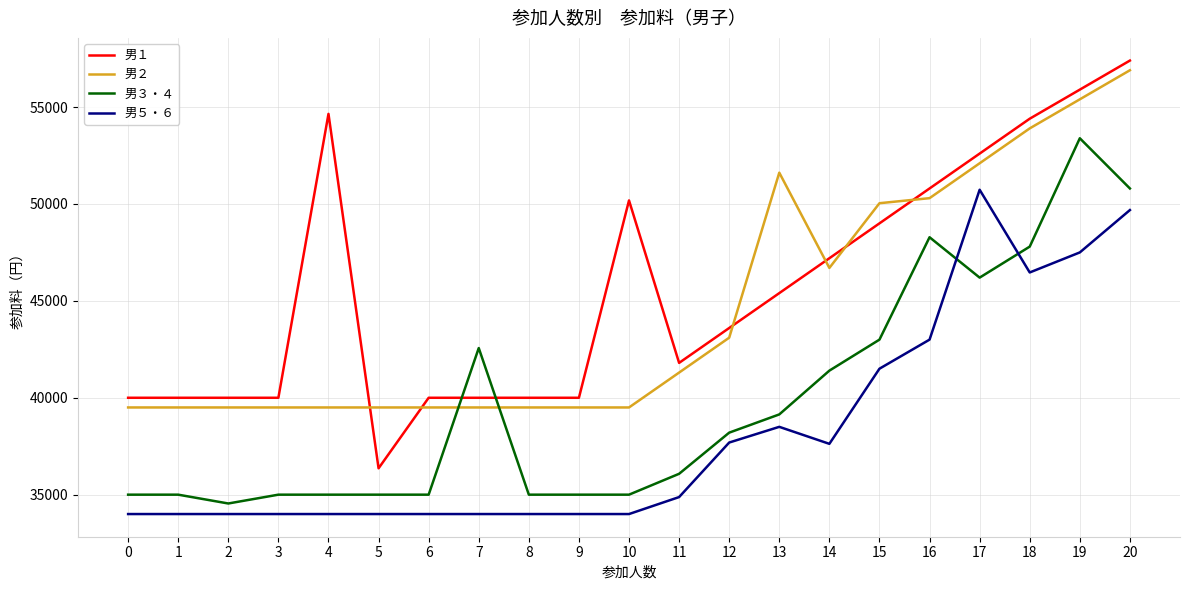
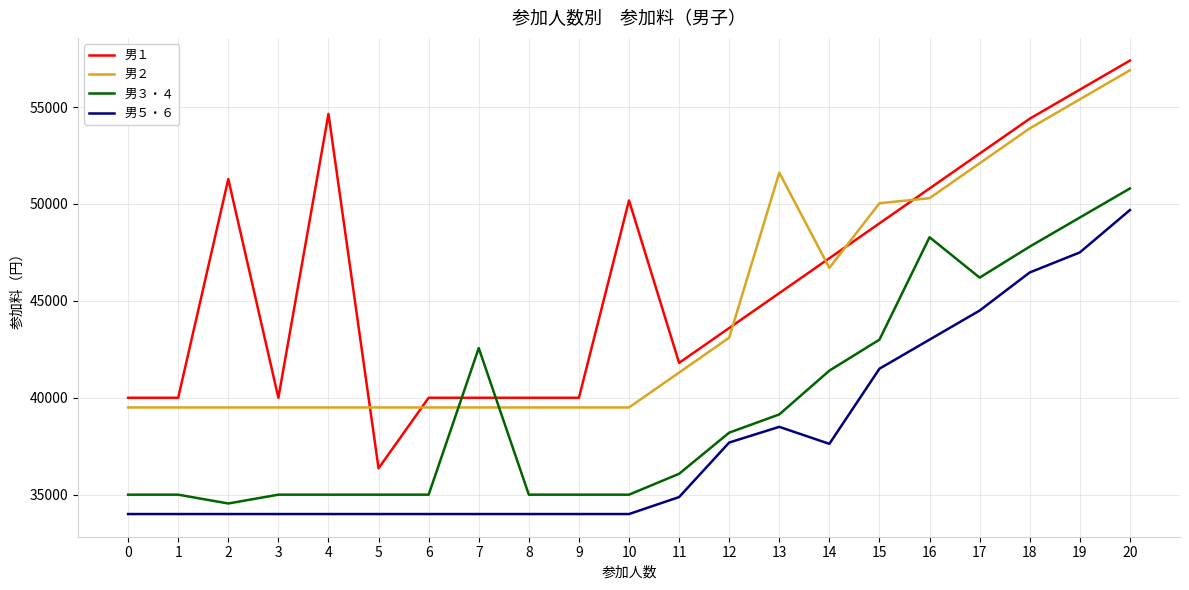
  {
    "男１": {
      "0": 40000,
      "1": 40000,
-     "2": 40000,
+     "2": 51300,
      "3": 40000,
      "4": 54600,
      "5": 36400,
      "6": 40000,
      "7": 40000,
      "8": 40000,
      "9": 40000,
      "10": 50200,
      "11": 41800,
      "12": 43600,
      "13": 45400,
      "14": 47200,
      "15": 49000,
      "16": 50800,
      "17": 52600,
      "18": 54400,
      "19": 55900,
      "20": 57400
    },
    "男２": {
      "0": 39500,
      "1": 39500,
      "2": 39500,
      "3": 39500,
      "4": 39500,
      "5": 39500,
      "6": 39500,
      "7": 39500,
      "8": 39500,
      "9": 39500,
      "10": 39500,
      "11": 41300,
      "12": 43100,
      "13": 51600,
      "14": 46700,
      "15": 50000,
      "16": 50300,
      "17": 52100,
      "18": 53900,
      "19": 55400,
      "20": 56900
    },
    "男３・４": {
      "0": 35000,
      "1": 35000,
      "2": 34500,
      "3": 35000,
      "4": 35000,
      "5": 35000,
      "6": 35000,
      "7": 42600,
      "8": 35000,
      "9": 35000,
      "10": 35000,
      "11": 36100,
      "12": 38200,
      "13": 39100,
      "14": 41400,
      "15": 43000,
      "16": 48300,
      "17": 46200,
      "18": 47800,
-     "19": 53400,
+     "19": 49300,
      "20": 50800
    },
    "男５・６": {
      "0": 34000,
      "1": 34000,
      "2": 34000,
      "3": 34000,
      "4": 34000,
      "5": 34000,
      "6": 34000,
      "7": 34000,
      "8": 34000,
      "9": 34000,
      "10": 34000,
      "11": 34900,
      "12": 37700,
      "13": 38500,
      "14": 37600,
      "15": 41500,
      "16": 43000,
-     "17": 50700,
+     "17": 44500,
      "18": 46500,
      "19": 47500,
      "20": 49700
    }
  }
